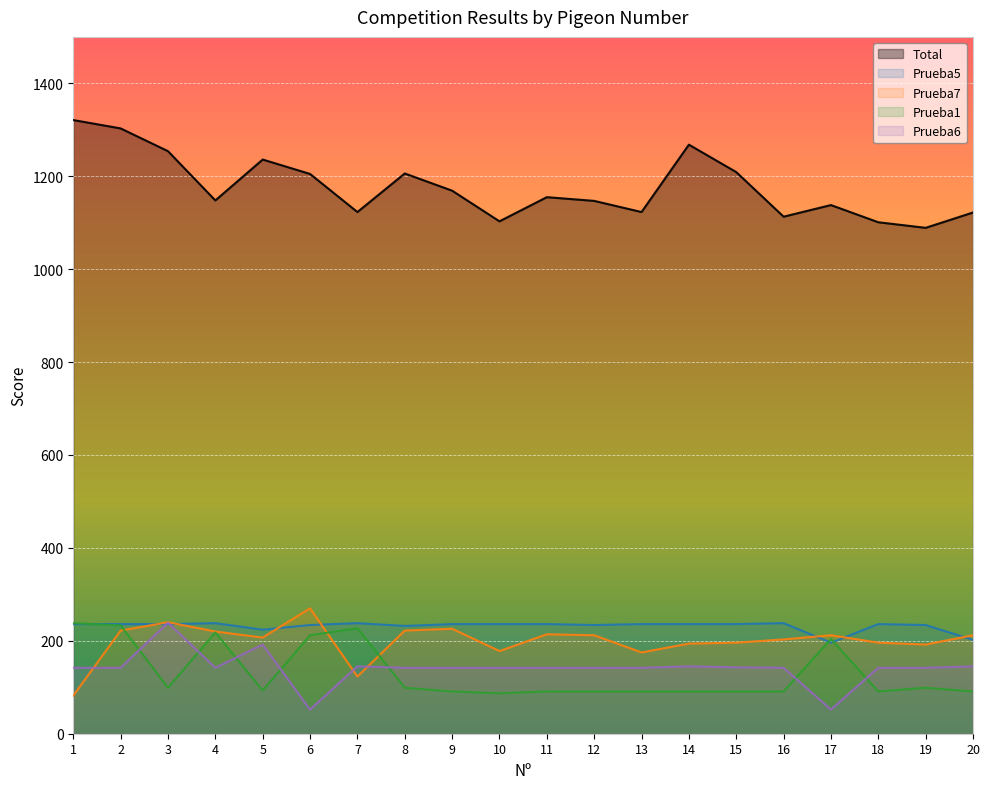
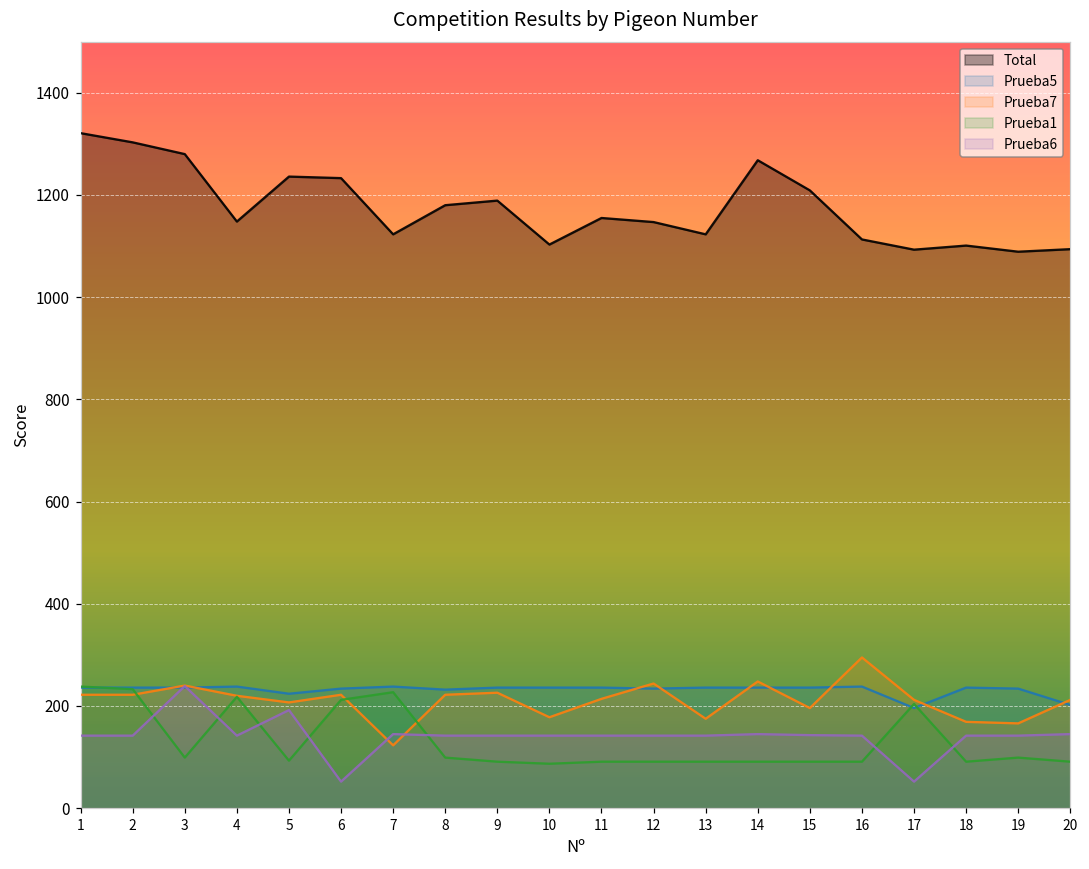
  {
    "Total": {
      "1": 1320,
      "2": 1300,
-     "3": 1250,
+     "3": 1280,
      "4": 1150,
      "5": 1240,
-     "6": 1210,
+     "6": 1230,
      "7": 1120,
-     "8": 1210,
-     "9": 1170,
+     "8": 1180,
+     "9": 1190,
      "10": 1100,
      "11": 1160,
      "12": 1150,
      "13": 1120,
      "14": 1270,
      "15": 1210,
      "16": 1110,
-     "17": 1140,
+     "17": 1090,
      "18": 1100,
      "19": 1090,
-     "20": 1120
+     "20": 1090
    },
    "Prueba7": {
-     "1": 80,
+     "1": 220,
      "2": 220,
      "5": 210,
-     "6": 270,
+     "6": 220,
      "7": 120,
      "8": 220,
      "9": 230,
      "10": 180,
      "11": 210,
-     "12": 210,
+     "12": 240,
      "13": 180,
-     "14": 190,
+     "14": 250,
      "15": 200,
-     "16": 200,
+     "16": 300,
      "17": 210,
-     "18": 200,
-     "19": 190,
+     "18": 170,
+     "19": 170,
      "20": 210
    }
  }
